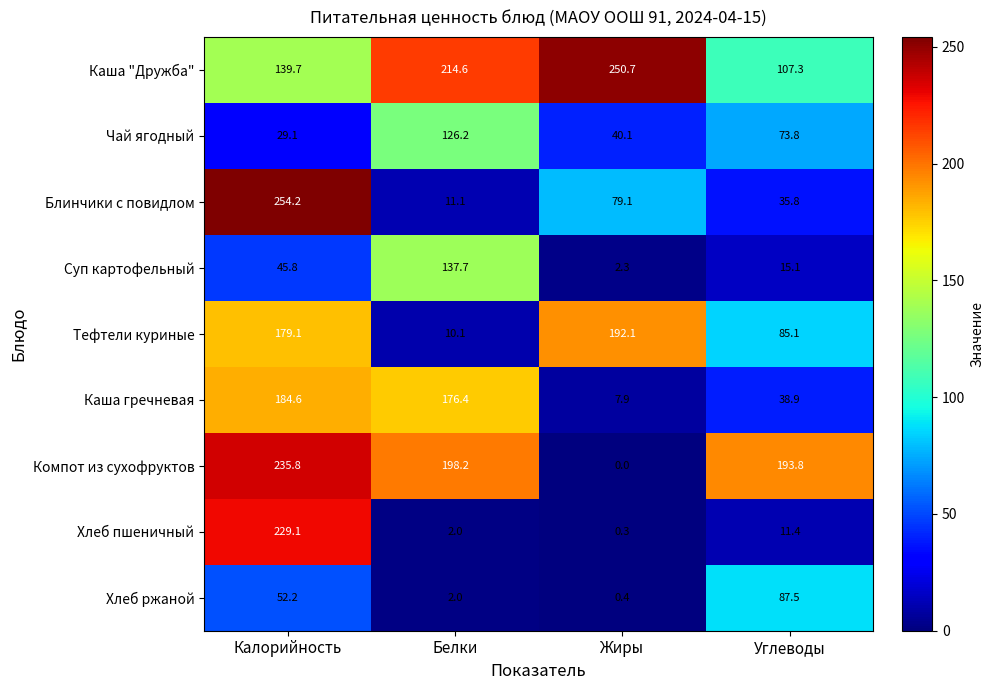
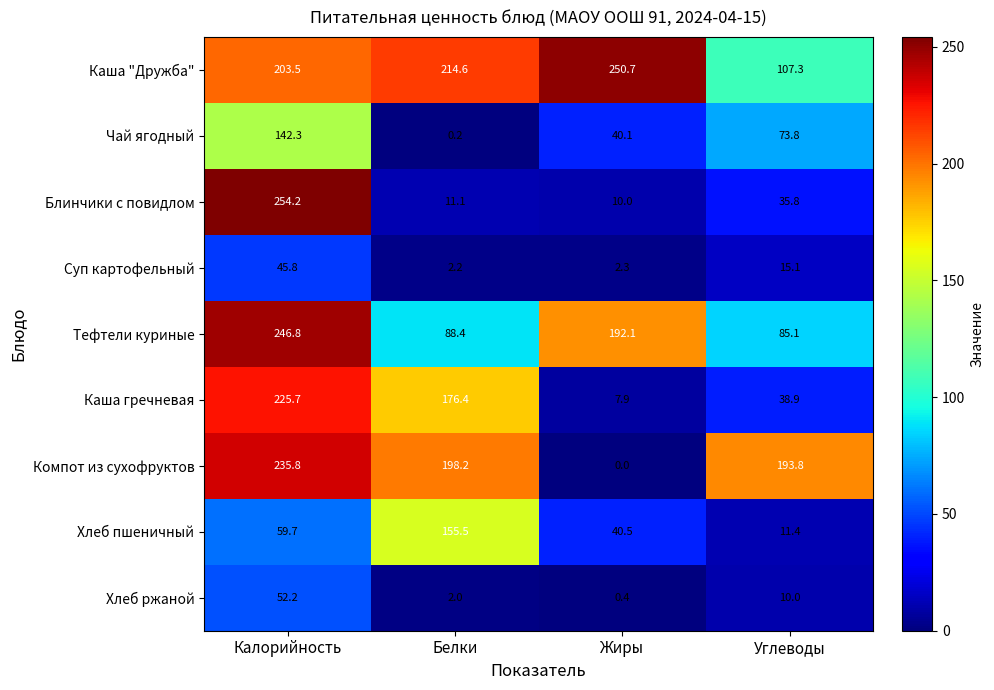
  {
    "Каша \"Дружба\"": {
-     "Калорийность": 139.7,
+     "Калорийность": 203.5,
      "Белки": 214.6,
      "Жиры": 250.7,
      "Углеводы": 107.3
    },
    "Чай ягодный": {
-     "Калорийность": 29.1,
-     "Белки": 126.2,
+     "Калорийность": 142.3,
+     "Белки": 0.2,
      "Жиры": 40.1,
      "Углеводы": 73.8
    },
    "Блинчики с повидлом": {
      "Калорийность": 254.2,
      "Белки": 11.1,
-     "Жиры": 79.1,
+     "Жиры": 10.0,
      "Углеводы": 35.8
    },
    "Суп картофельный": {
      "Калорийность": 45.8,
-     "Белки": 137.7,
+     "Белки": 2.2,
      "Жиры": 2.3,
      "Углеводы": 15.1
    },
    "Тефтели куриные": {
-     "Калорийность": 179.1,
-     "Белки": 10.1,
+     "Калорийность": 246.8,
+     "Белки": 88.4,
      "Жиры": 192.1,
      "Углеводы": 85.1
    },
    "Каша гречневая": {
-     "Калорийность": 184.6,
+     "Калорийность": 225.7,
      "Белки": 176.4,
      "Жиры": 7.9,
      "Углеводы": 38.9
    },
    "Компот из сухофруктов": {
      "Калорийность": 235.8,
      "Белки": 198.2,
      "Жиры": 0.0,
      "Углеводы": 193.8
    },
    "Хлеб пшеничный": {
-     "Калорийность": 229.1,
-     "Белки": 2.0,
-     "Жиры": 0.3,
+     "Калорийность": 59.7,
+     "Белки": 155.5,
+     "Жиры": 40.5,
      "Углеводы": 11.4
    },
    "Хлеб ржаной": {
      "Калорийность": 52.2,
      "Белки": 2.0,
      "Жиры": 0.4,
-     "Углеводы": 87.5
+     "Углеводы": 10.0
    }
  }
